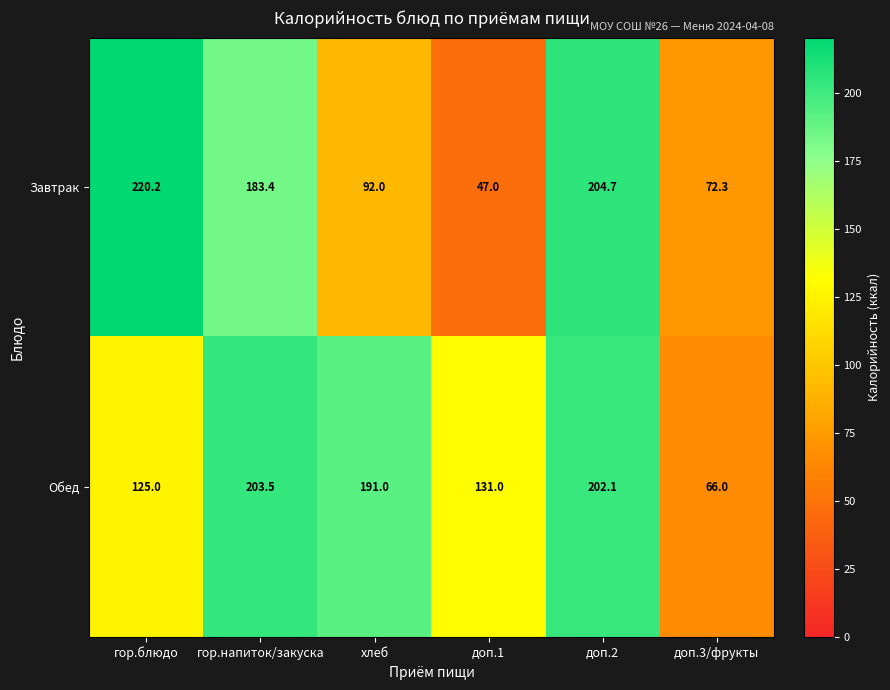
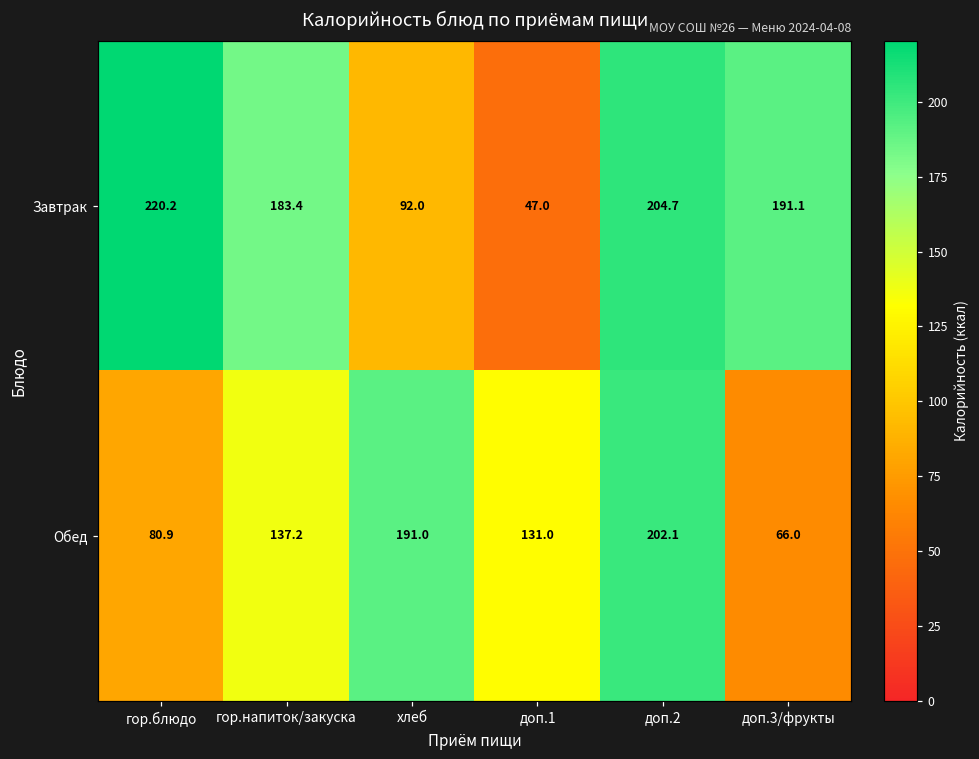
  {
    "Завтрак": {
      "гор.блюдо": 220.2,
      "гор.напиток/закуска": 183.4,
      "хлеб": 92.0,
      "доп.1": 47.0,
      "доп.2": 204.7,
-     "доп.3/фрукты": 72.3
+     "доп.3/фрукты": 191.1
    },
    "Обед": {
-     "гор.блюдо": 125.0,
-     "гор.напиток/закуска": 203.5,
+     "гор.блюдо": 80.9,
+     "гор.напиток/закуска": 137.2,
      "хлеб": 191.0,
      "доп.1": 131.0,
      "доп.2": 202.1,
      "доп.3/фрукты": 66.0
    }
  }
